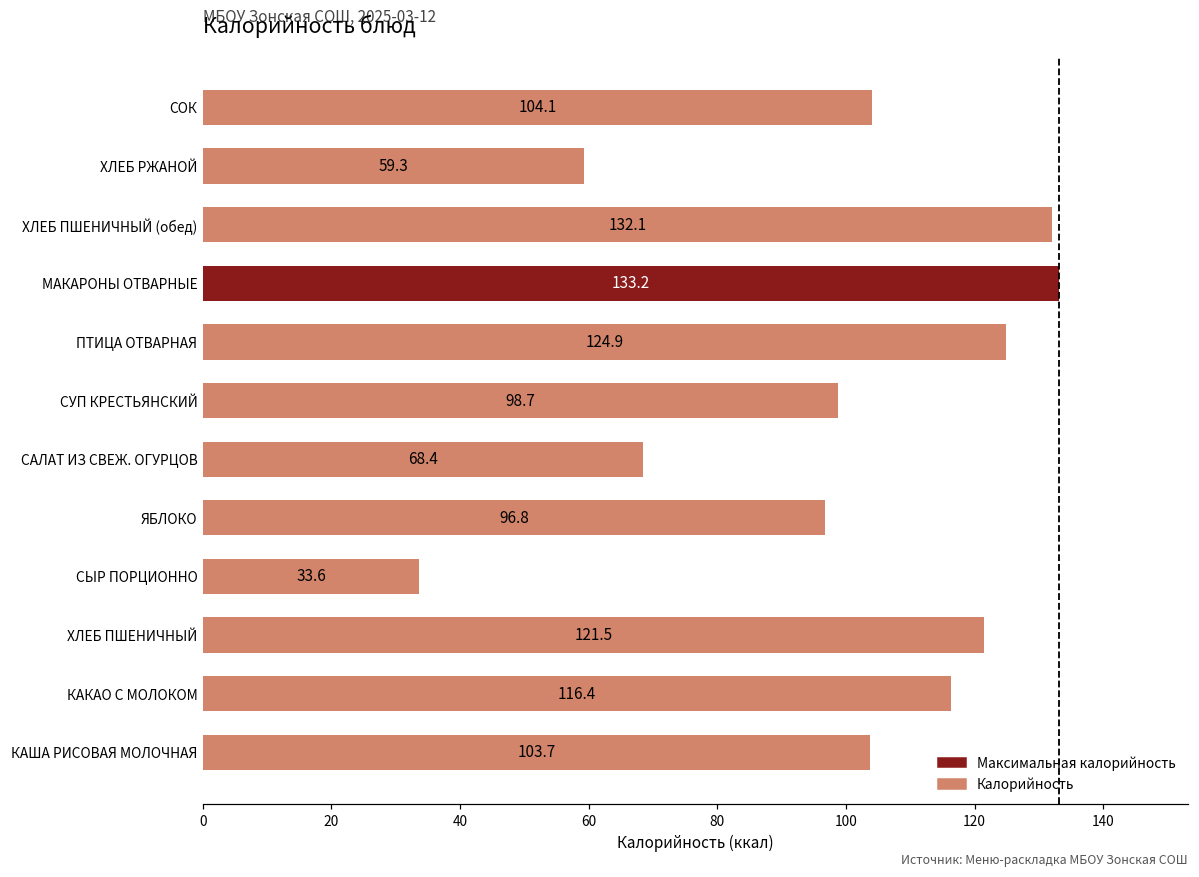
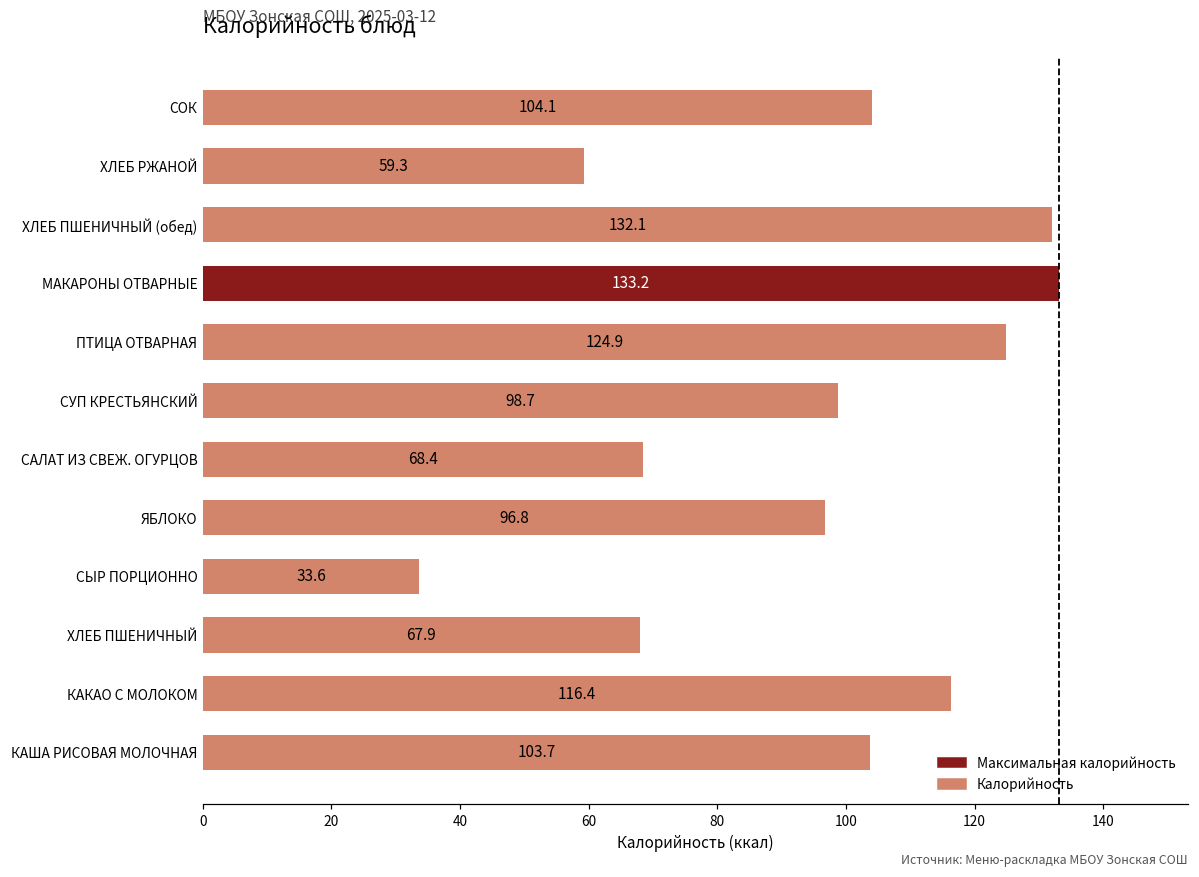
  {
    "СОК": 104.1,
    "ХЛЕБ РЖАНОЙ": 59.3,
    "ХЛЕБ ПШЕНИЧНЫЙ (обед)": 132.1,
    "МАКАРОНЫ ОТВАРНЫЕ": 133.2,
    "ПТИЦА ОТВАРНАЯ": 124.9,
    "СУП КРЕСТЬЯНСКИЙ": 98.7,
    "САЛАТ ИЗ СВЕЖ. ОГУРЦОВ": 68.4,
    "ЯБЛОКО": 96.8,
    "СЫР ПОРЦИОННО": 33.6,
-   "ХЛЕБ ПШЕНИЧНЫЙ": 121.5,
+   "ХЛЕБ ПШЕНИЧНЫЙ": 67.9,
    "КАКАО С МОЛОКОМ": 116.4,
    "КАША РИСОВАЯ МОЛОЧНАЯ": 103.7
  }
